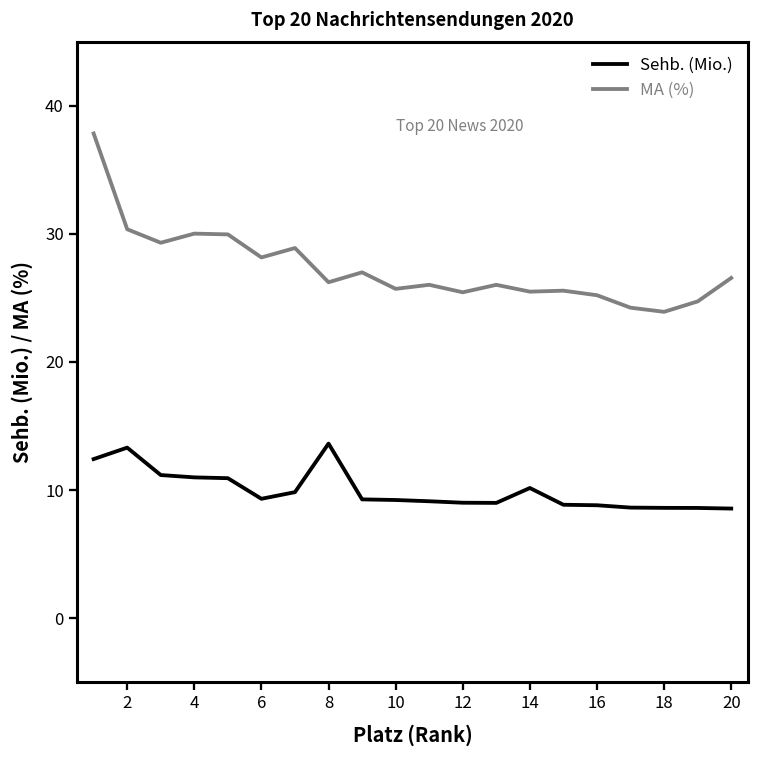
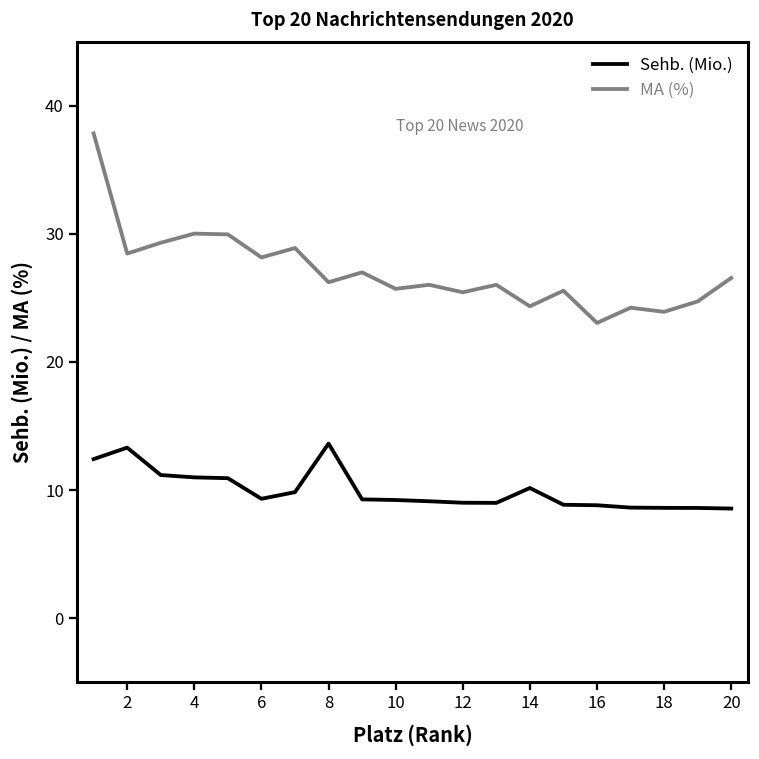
  {
    "Sehb. (Mio.)": {
      "2": 13.3,
      "4": 11.0,
      "6": 9.3,
      "8": 13.6,
      "10": 9.2,
      "12": 9.0,
      "14": 10.2,
      "16": 8.8,
      "18": 8.6,
      "20": 8.6
    },
    "MA (%)": {
-     "2": 30.4,
+     "2": 28.5,
      "4": 30.0,
      "6": 28.2,
      "8": 26.2,
      "10": 25.7,
      "12": 25.4,
-     "14": 25.5,
-     "16": 25.2,
+     "14": 24.3,
+     "16": 23.0,
      "18": 23.9,
      "20": 26.6
    }
  }
